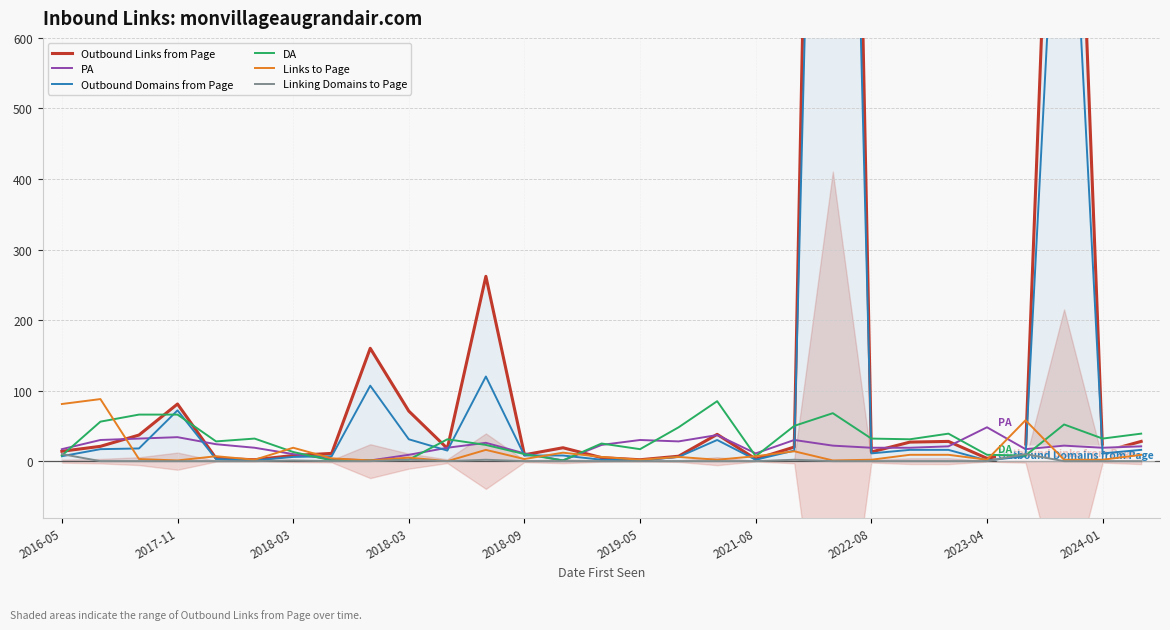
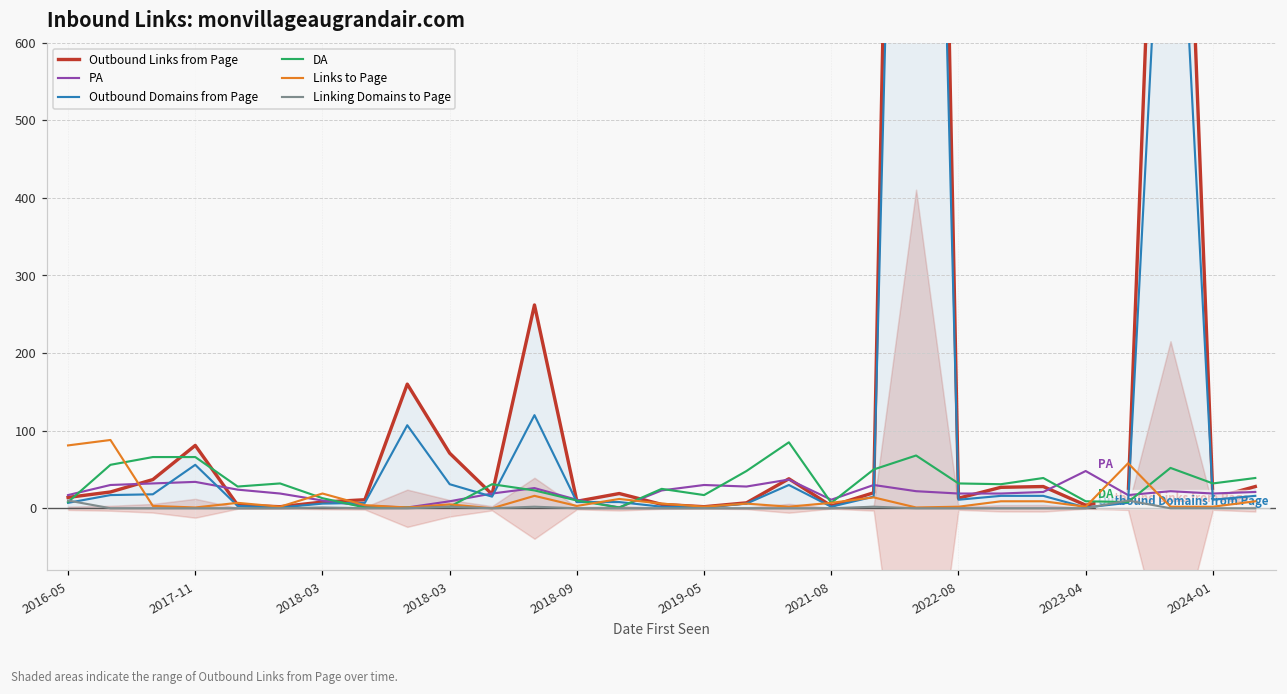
  {
    "PA": {
      "2017-11": 30,
      "2019-05": 30,
      "2021-08": 10,
      "2022-08": 20,
      "2023-04": 50
    },
    "Outbound Domains from Page": {
-     "2017-11": 70
+     "2017-11": 60
    },
    "DA": {
      "2017-11": 70,
      "2019-05": 20,
      "2022-08": 30,
      "2023-04": 10,
      "2024-01": 30
    },
    "Links to Page": {
      "2016-05": 80
    }
  }
